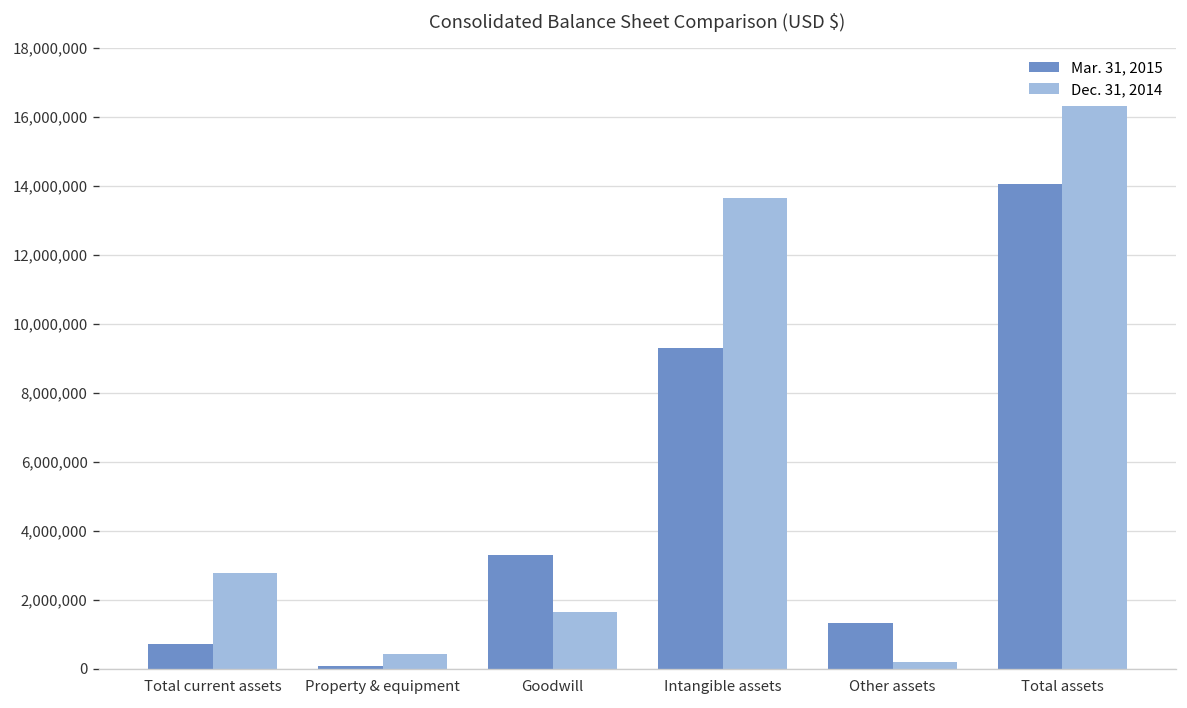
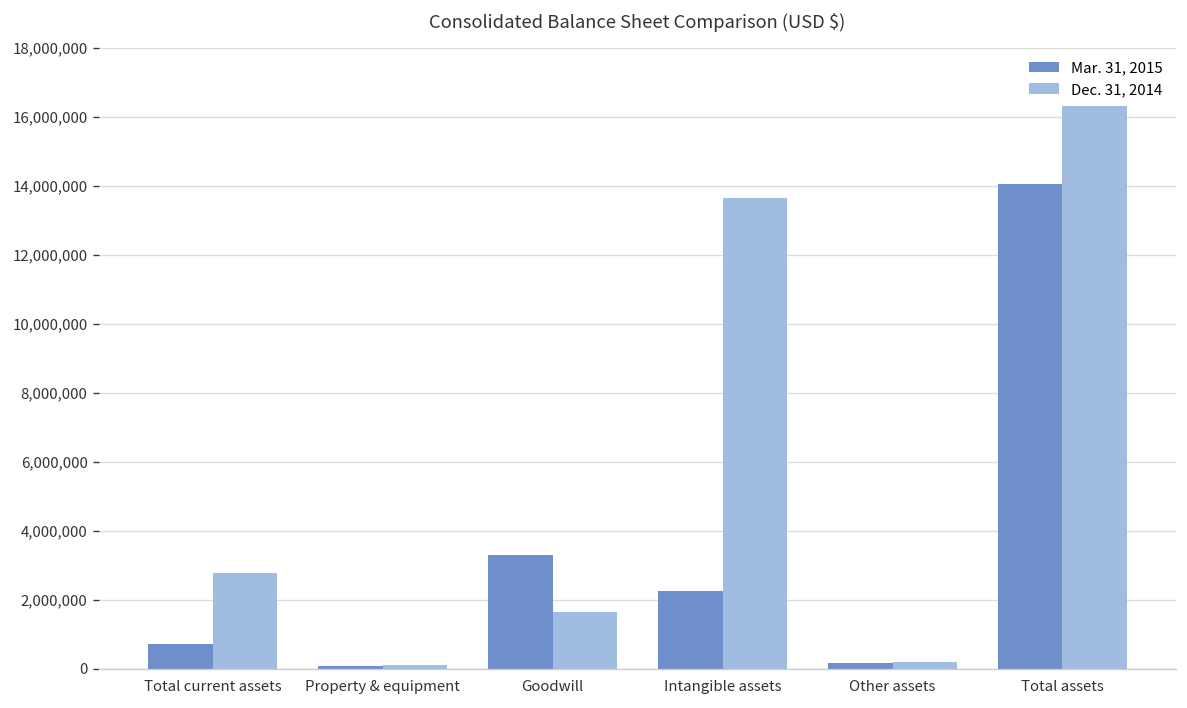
  {
    "Mar. 31, 2015": {
      "Total current assets": "700,000",
      "Property & equipment": "100,000",
      "Goodwill": "3,300,000",
-     "Intangible assets": "9,300,000",
-     "Other assets": "1,300,000",
+     "Intangible assets": "2,300,000",
+     "Other assets": "200,000",
      "Total assets": "14,000,000"
    },
    "Dec. 31, 2014": {
      "Total current assets": "2,800,000",
-     "Property & equipment": "400,000",
+     "Property & equipment": "100,000",
      "Goodwill": "1,600,000",
      "Intangible assets": "13,600,000",
      "Other assets": "200,000",
      "Total assets": "16,300,000"
    }
  }
